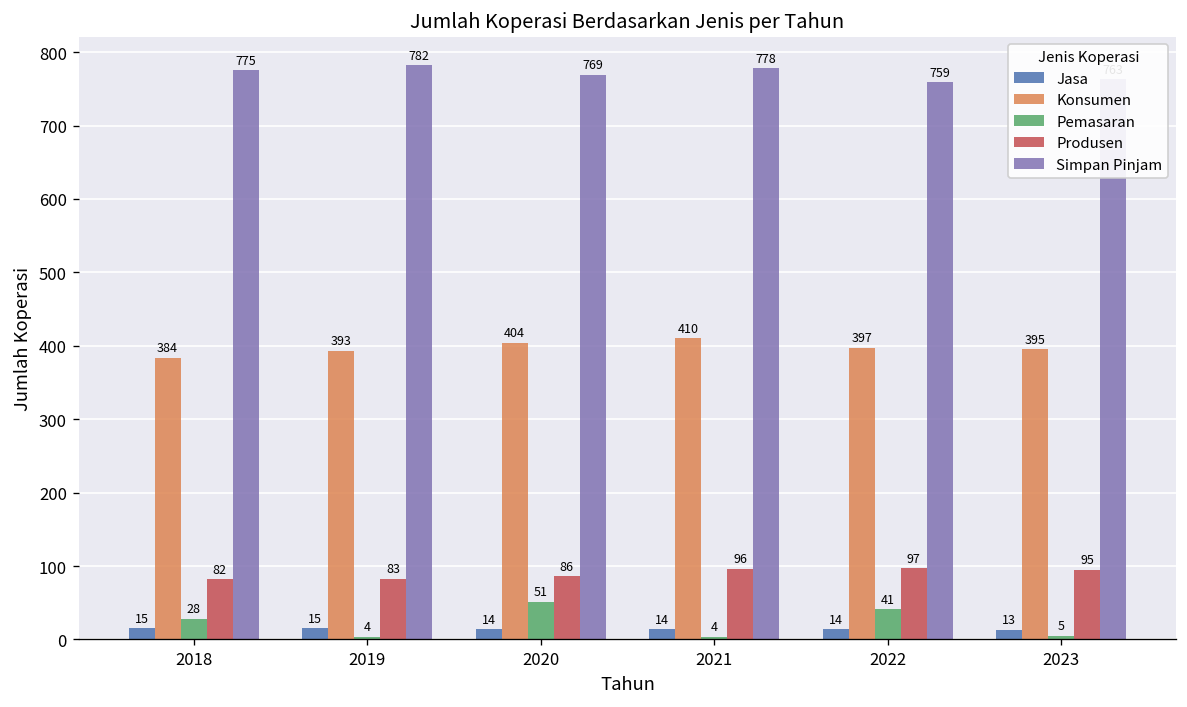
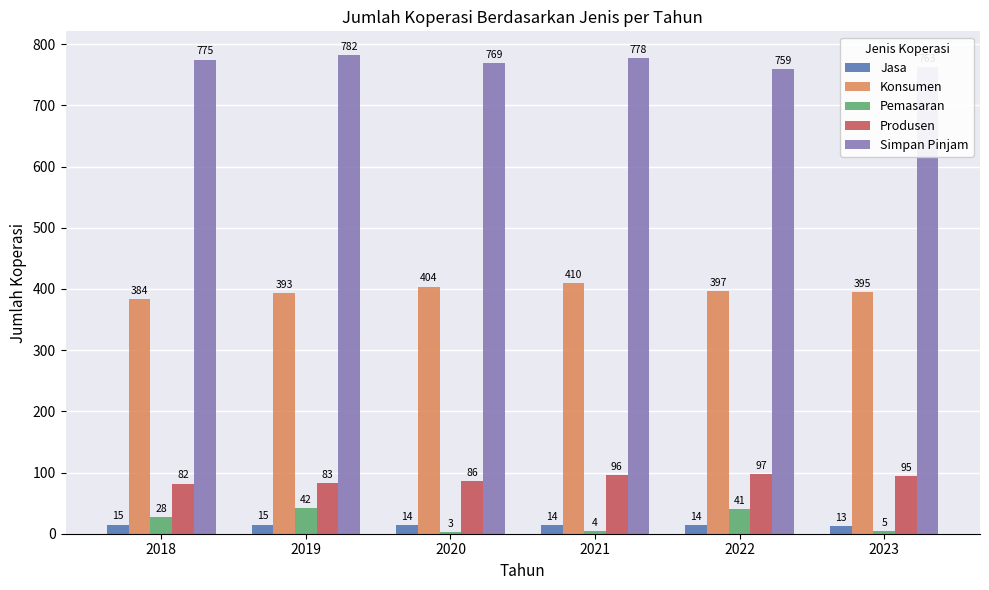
  {
    "Pemasaran": {
      "2018": 28,
-     "2019": 4,
-     "2020": 51,
+     "2019": 42,
+     "2020": 3,
      "2021": 4,
      "2022": 41,
      "2023": 5
    }
  }
